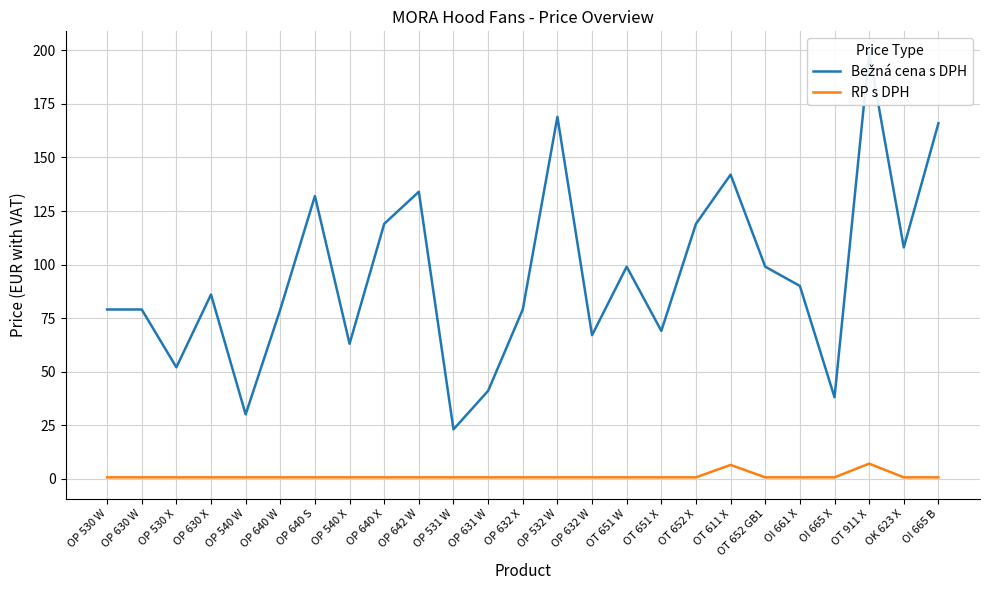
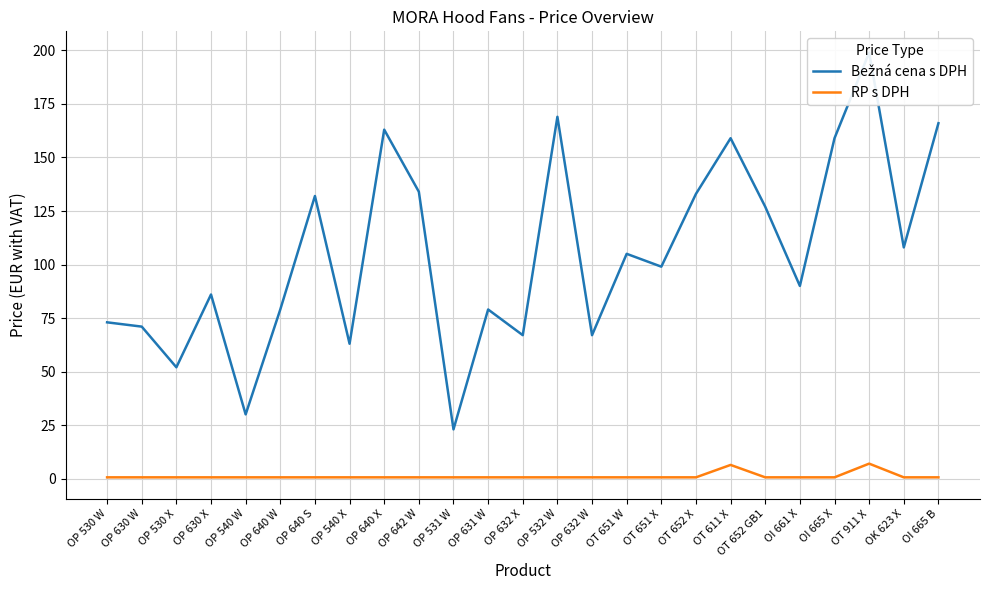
  {
    "Bežná cena s DPH": {
-     "OP 530 W": 79,
-     "OP 630 W": 79,
+     "OP 530 W": 73,
+     "OP 630 W": 71,
      "OP 530 X": 52,
      "OP 630 X": 86,
      "OP 540 W": 30,
      "OP 640 W": 79,
      "OP 640 S": 132,
      "OP 540 X": 63,
-     "OP 640 X": 119,
+     "OP 640 X": 163,
      "OP 642 W": 134,
      "OP 531 W": 23,
-     "OP 631 W": 41,
-     "OP 632 X": 79,
+     "OP 631 W": 79,
+     "OP 632 X": 67,
      "OP 532 W": 169,
      "OP 632 W": 67,
-     "OT 651 W": 99,
-     "OT 651 X": 69,
-     "OT 652 X": 119,
-     "OT 611 X": 142,
-     "OT 652 GB1": 99,
+     "OT 651 W": 105,
+     "OT 651 X": 99,
+     "OT 652 X": 133,
+     "OT 611 X": 159,
+     "OT 652 GB1": 127,
      "OI 661 X": 90,
-     "OI 665 X": 38,
+     "OI 665 X": 159,
      "OK 623 X": 108,
      "OI 665 B": 166
    },
    "RP s DPH": {
      "OP 530 W": 1,
      "OP 630 W": 1,
      "OP 530 X": 1,
      "OP 630 X": 1,
      "OP 540 W": 1,
      "OP 640 W": 1,
      "OP 640 S": 1,
      "OP 540 X": 1,
      "OP 640 X": 1,
      "OP 642 W": 1,
      "OP 531 W": 1,
      "OP 631 W": 1,
      "OP 632 X": 1,
      "OP 532 W": 1,
      "OP 632 W": 1,
      "OT 651 W": 1,
      "OT 651 X": 1,
      "OT 652 X": 1,
      "OT 611 X": 6,
      "OT 652 GB1": 1,
      "OI 661 X": 1,
      "OI 665 X": 1,
      "OT 911 X": 7,
      "OK 623 X": 1,
      "OI 665 B": 1
    }
  }
